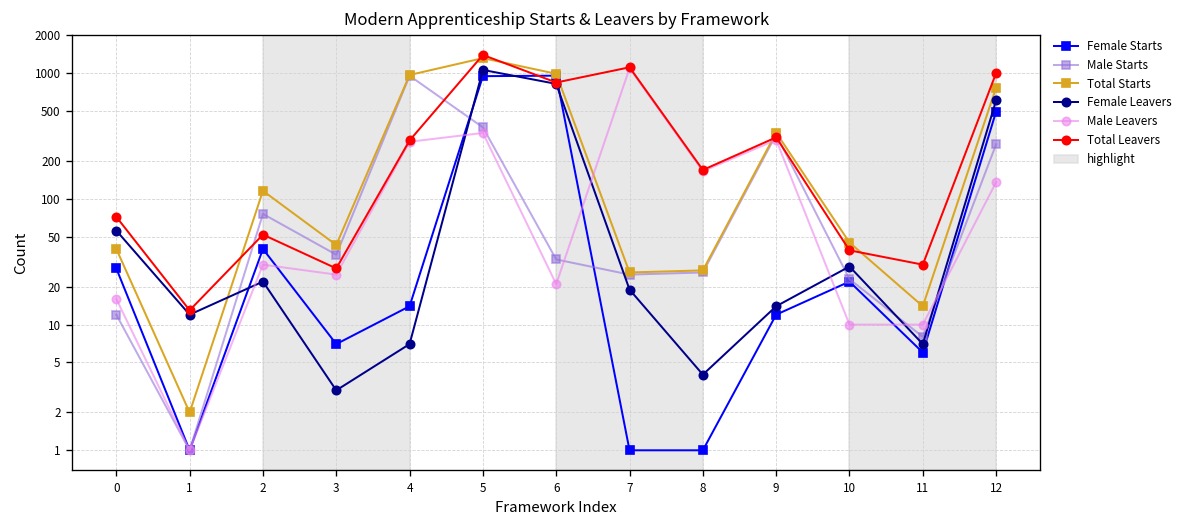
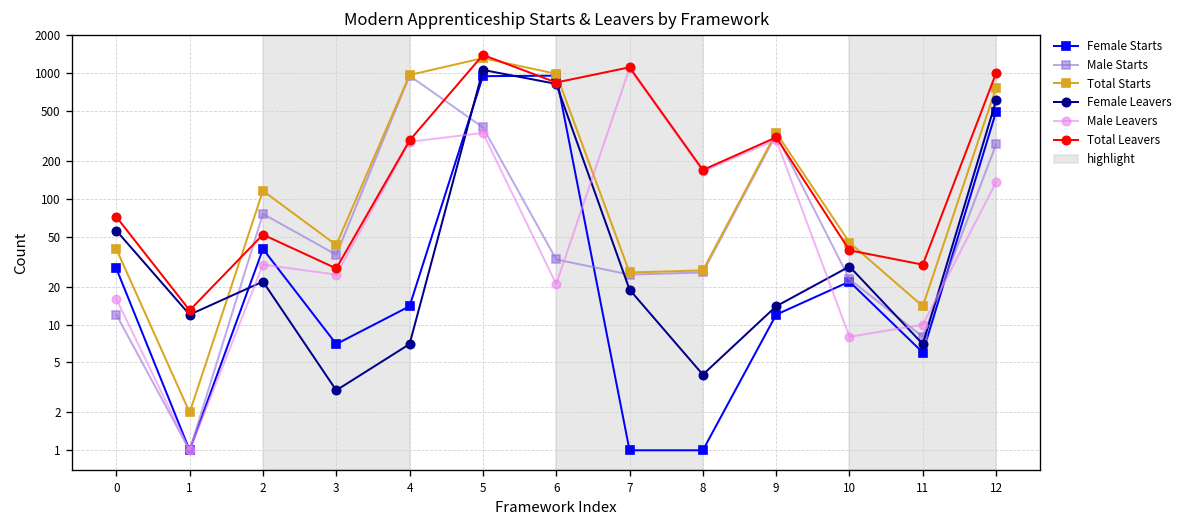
  {
    "Female Starts": {
      "0": 28,
      "2": 40,
      "3": 7,
      "4": 14,
      "5": 900,
      "7": 1,
      "8": 1,
      "9": 12,
      "11": 6,
      "12": 500
    },
    "Male Starts": {
      "0": 12,
      "2": 80,
      "3": 36,
      "5": 370,
      "6": 33,
      "11": 8,
      "12": 270
    },
    "Total Starts": {
      "0": 40,
      "1": 2,
      "2": 120,
      "3": 43,
      "5": 1300,
      "10": 45,
      "11": 14,
      "12": 800
    },
    "Female Leavers": {
      "0": 60,
      "1": 12,
      "2": 22,
      "3": 3,
      "4": 7,
      "5": 1100,
      "7": 19,
      "8": 4,
      "9": 14,
      "10": 29,
      "11": 7,
      "12": 600
    },
    "Male Leavers": {
      "0": 16,
      "2": 30,
      "3": 25,
      "5": 340,
      "6": 21,
-     "10": 10,
+     "10": 8,
      "11": 10,
      "12": 140
    },
    "Total Leavers": {
      "0": 70,
      "1": 13,
      "2": 50,
      "3": 28,
      "5": 1400,
      "10": 39,
      "11": 30,
      "12": 1000
    }
  }
